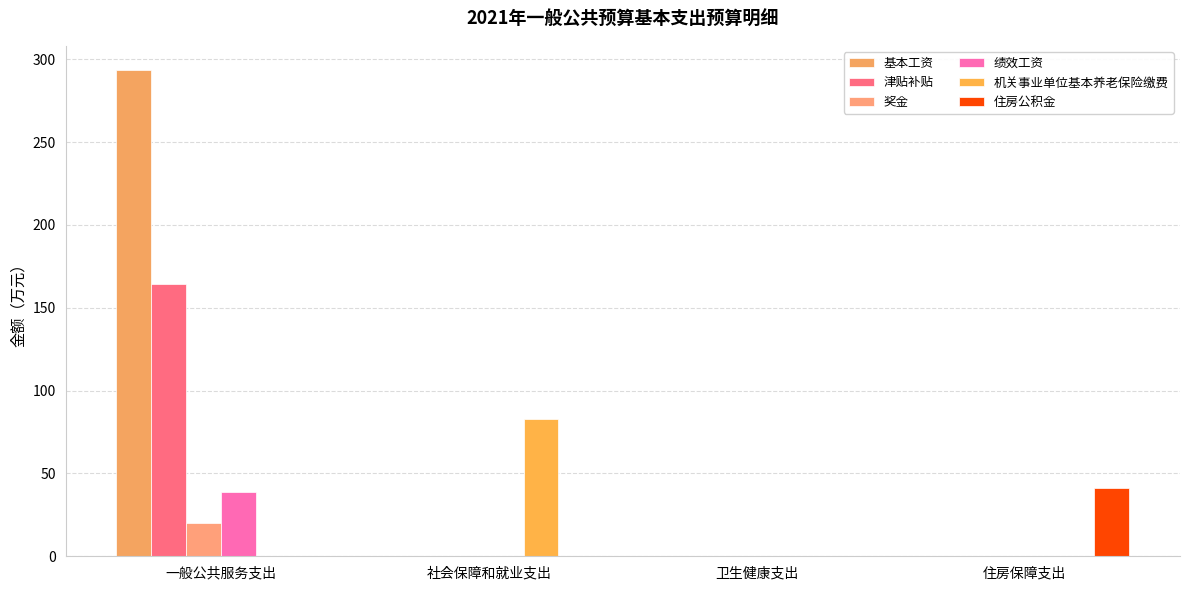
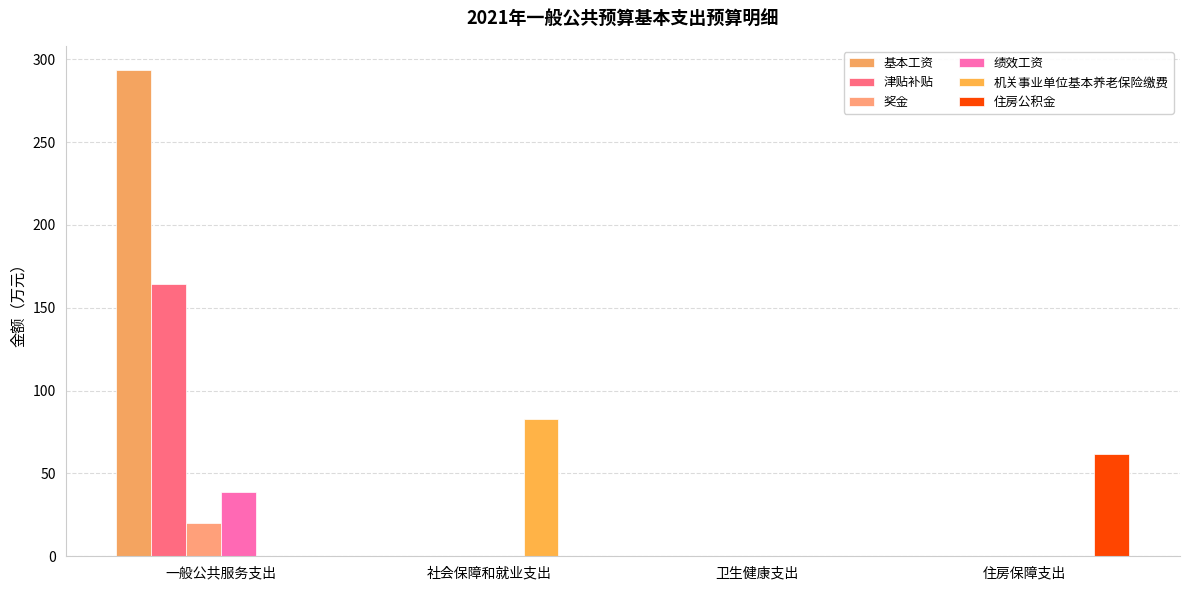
  {
    "住房公积金": {
      "一般公共服务支出": 0,
      "社会保障和就业支出": 0,
      "卫生健康支出": 0,
-     "住房保障支出": 41
+     "住房保障支出": 62
    }
  }
